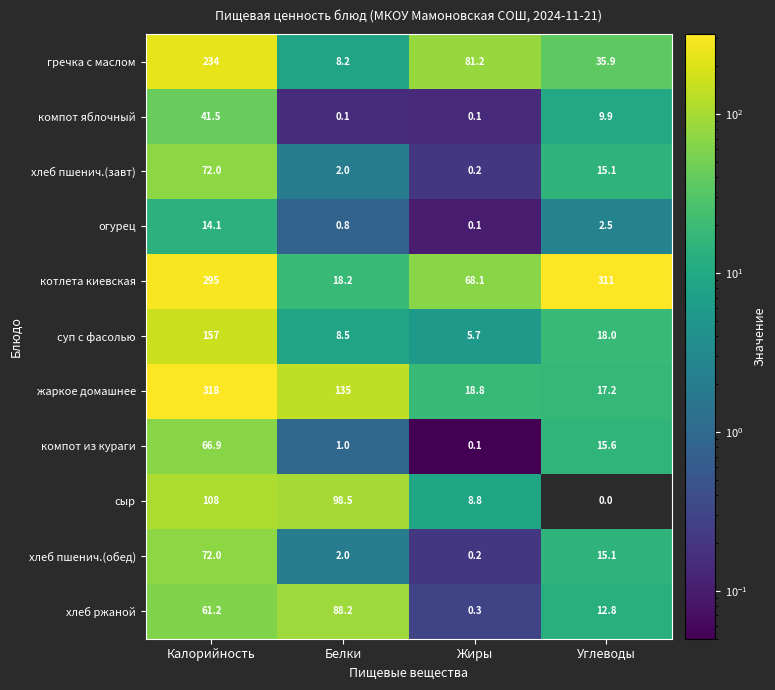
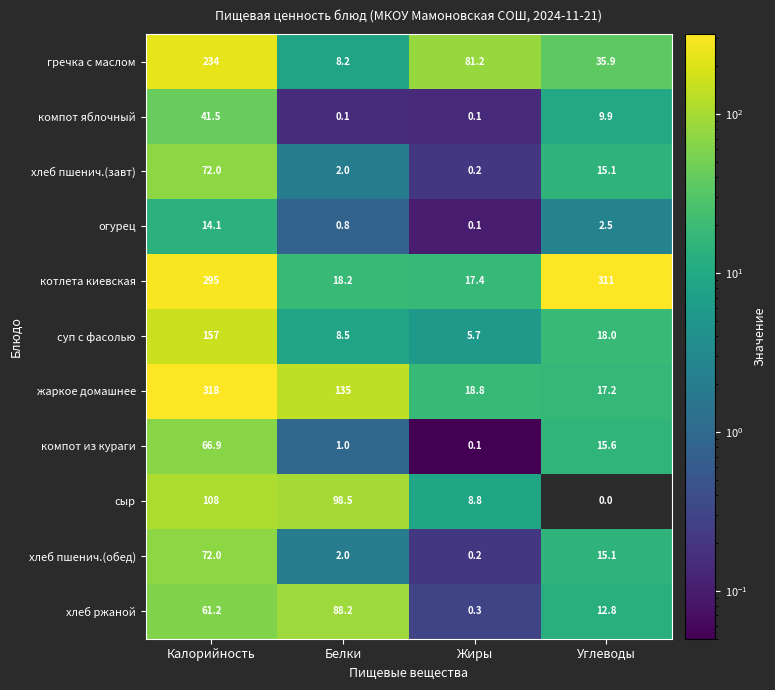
  {
    "гречка с маслом": {
      "Калорийность": 234,
      "Белки": 8.2,
      "Жиры": 81.2,
      "Углеводы": 35.9
    },
    "компот яблочный": {
      "Калорийность": 41.5,
      "Белки": 0.1,
      "Жиры": 0.1,
      "Углеводы": 9.9
    },
    "хлеб пшенич.(завт)": {
      "Калорийность": 72.0,
      "Белки": 2.0,
      "Жиры": 0.2,
      "Углеводы": 15.1
    },
    "огурец": {
      "Калорийность": 14.1,
      "Белки": 0.8,
      "Жиры": 0.1,
      "Углеводы": 2.5
    },
    "котлета киевская": {
      "Калорийность": 295,
      "Белки": 18.2,
-     "Жиры": 68.1,
+     "Жиры": 17.4,
      "Углеводы": 311
    },
    "суп с фасолью": {
      "Калорийность": 157,
      "Белки": 8.5,
      "Жиры": 5.7,
      "Углеводы": 18.0
    },
    "жаркое домашнее": {
      "Калорийность": 318,
      "Белки": 135,
      "Жиры": 18.8,
      "Углеводы": 17.2
    },
    "компот из кураги": {
      "Калорийность": 66.9,
      "Белки": 1.0,
      "Жиры": 0.1,
      "Углеводы": 15.6
    },
    "сыр": {
      "Калорийность": 108,
      "Белки": 98.5,
      "Жиры": 8.8,
      "Углеводы": 0.0
    },
    "хлеб пшенич.(обед)": {
      "Калорийность": 72.0,
      "Белки": 2.0,
      "Жиры": 0.2,
      "Углеводы": 15.1
    },
    "хлеб ржаной": {
      "Калорийность": 61.2,
      "Белки": 88.2,
      "Жиры": 0.3,
      "Углеводы": 12.8
    }
  }
